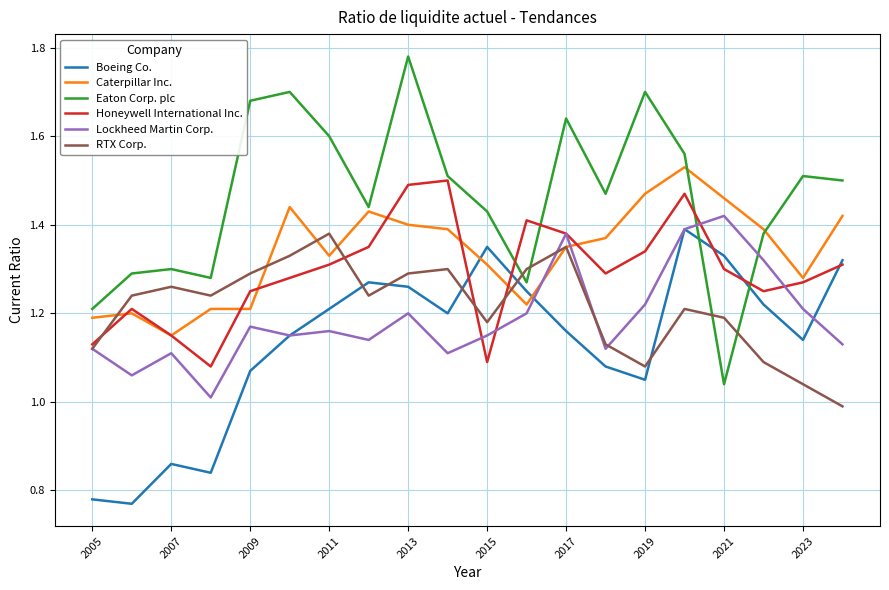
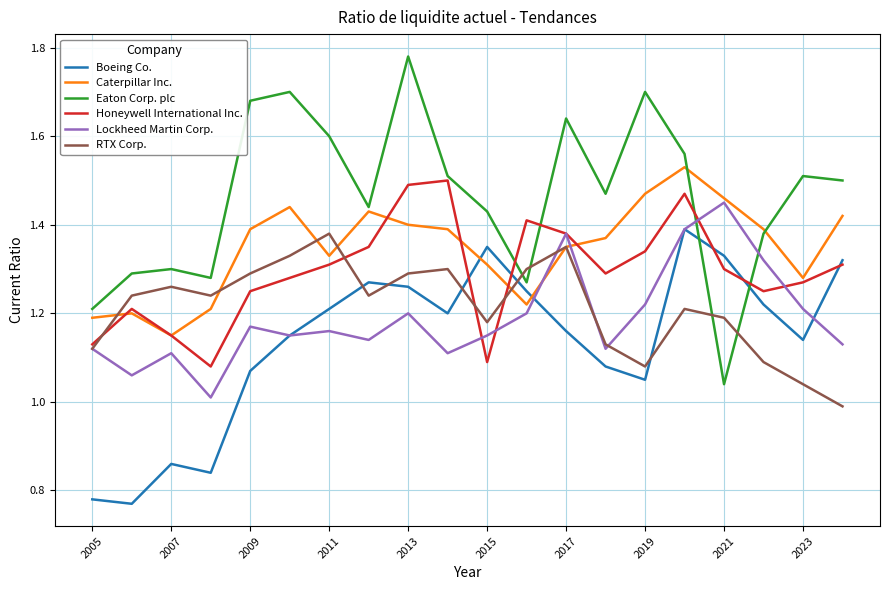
  {
    "Boeing Co.": {
      "2005": 0.78,
      "2007": 0.86,
      "2009": 1.07,
      "2011": 1.21,
      "2013": 1.26,
      "2015": 1.35,
      "2017": 1.16,
      "2019": 1.05,
      "2021": 1.33,
      "2023": 1.14
    },
    "Caterpillar Inc.": {
      "2005": 1.19,
-     "2009": 1.21,
+     "2009": 1.39,
      "2011": 1.33,
      "2013": 1.40,
      "2015": 1.31,
      "2019": 1.47,
      "2021": 1.46,
      "2023": 1.28
    },
    "Eaton Corp. plc": {
      "2005": 1.21,
      "2007": 1.30,
      "2009": 1.68,
      "2011": 1.60,
      "2013": 1.78,
      "2015": 1.43,
      "2017": 1.64,
      "2019": 1.70,
      "2021": 1.04,
      "2023": 1.51
    },
    "Honeywell International Inc.": {
      "2005": 1.13,
      "2009": 1.25,
      "2011": 1.31,
      "2013": 1.49,
      "2015": 1.09,
      "2019": 1.34,
      "2021": 1.30,
      "2023": 1.27
    },
    "Lockheed Martin Corp.": {
      "2007": 1.11,
      "2009": 1.17,
      "2011": 1.16,
      "2013": 1.20,
      "2015": 1.15,
      "2019": 1.22,
-     "2021": 1.42,
+     "2021": 1.45,
      "2023": 1.21
    },
    "RTX Corp.": {
      "2007": 1.26,
      "2009": 1.29,
      "2011": 1.38,
      "2013": 1.29,
      "2015": 1.18,
      "2019": 1.08,
      "2021": 1.19,
      "2023": 1.04
    }
  }
